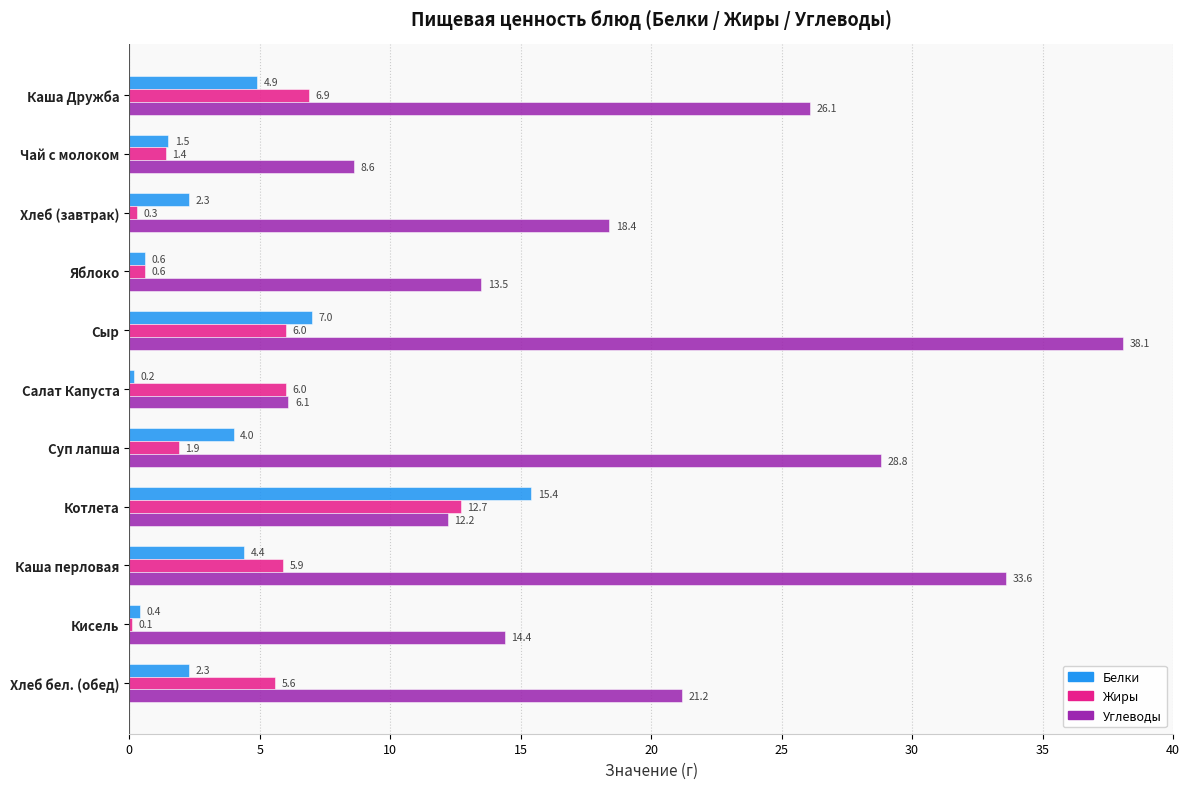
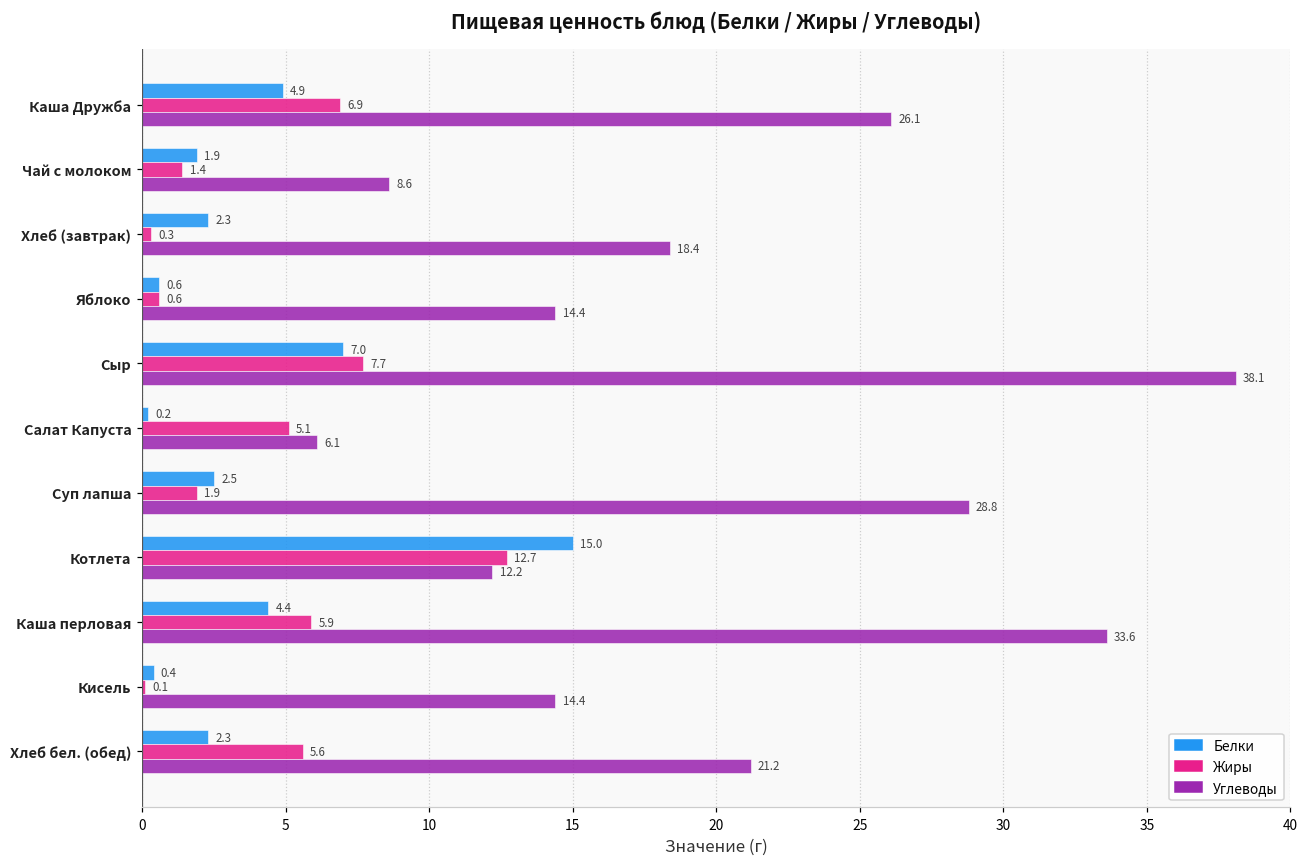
  {
    "Белки": {
      "Каша Дружба": 4.9,
-     "Чай с молоком": 1.5,
+     "Чай с молоком": 1.9,
      "Хлеб (завтрак)": 2.3,
      "Яблоко": 0.6,
      "Сыр": 7.0,
      "Салат Капуста": 0.2,
-     "Суп лапша": 4.0,
-     "Котлета": 15.4,
+     "Суп лапша": 2.5,
+     "Котлета": 15.0,
      "Каша перловая": 4.4,
      "Кисель": 0.4,
      "Хлеб бел. (обед)": 2.3
    },
    "Жиры": {
      "Каша Дружба": 6.9,
      "Чай с молоком": 1.4,
      "Хлеб (завтрак)": 0.3,
      "Яблоко": 0.6,
-     "Сыр": 6.0,
-     "Салат Капуста": 6.0,
+     "Сыр": 7.7,
+     "Салат Капуста": 5.1,
      "Суп лапша": 1.9,
      "Котлета": 12.7,
      "Каша перловая": 5.9,
      "Кисель": 0.1,
      "Хлеб бел. (обед)": 5.6
    },
    "Углеводы": {
      "Каша Дружба": 26.1,
      "Чай с молоком": 8.6,
      "Хлеб (завтрак)": 18.4,
-     "Яблоко": 13.5,
+     "Яблоко": 14.4,
      "Сыр": 38.1,
      "Салат Капуста": 6.1,
      "Суп лапша": 28.8,
      "Котлета": 12.2,
      "Каша перловая": 33.6,
      "Кисель": 14.4,
      "Хлеб бел. (обед)": 21.2
    }
  }
